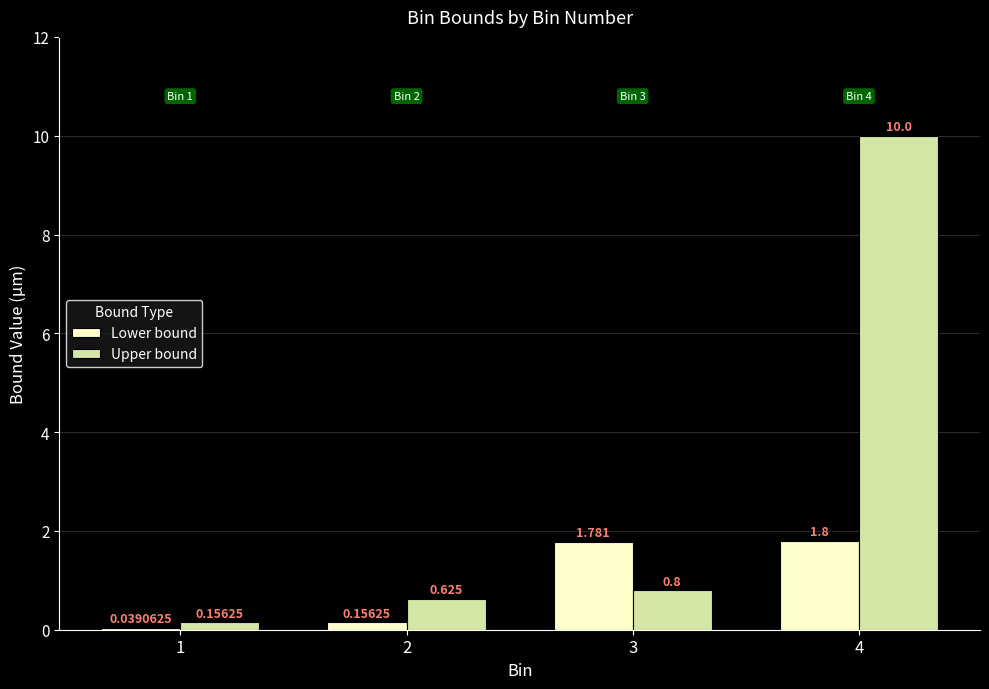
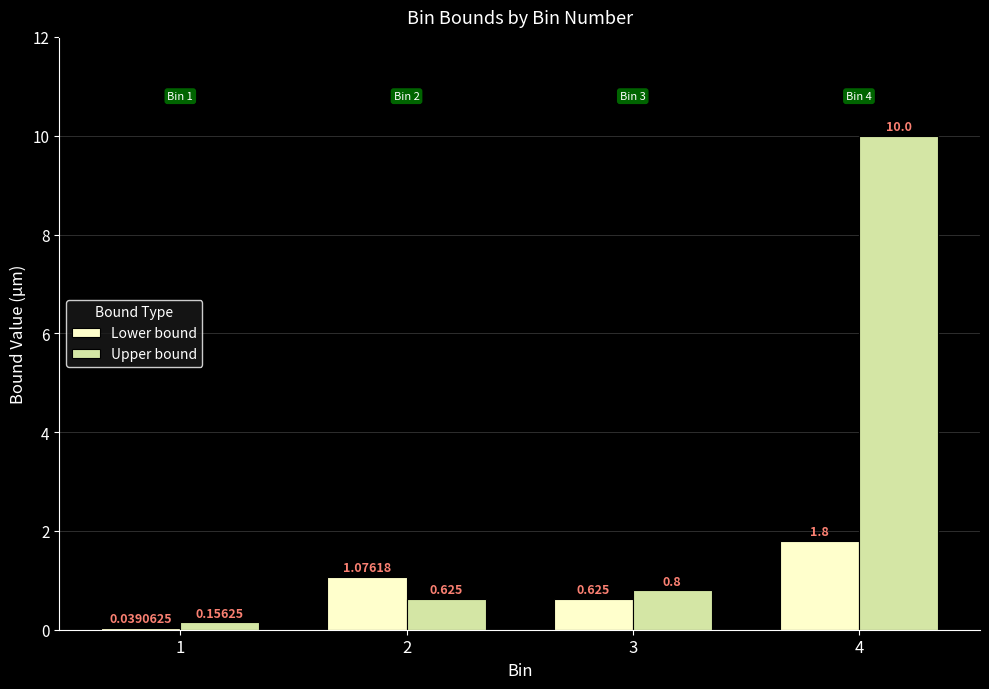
  {
    "Lower bound": {
      "1": 0.0390625,
-     "2": 0.15625,
-     "3": 1.781,
+     "2": 1.07618,
+     "3": 0.625,
      "4": 1.8
    },
    "Upper bound": {
      "1": 0.15625,
      "2": 0.625,
      "3": 0.8,
      "4": 10.0
    }
  }
